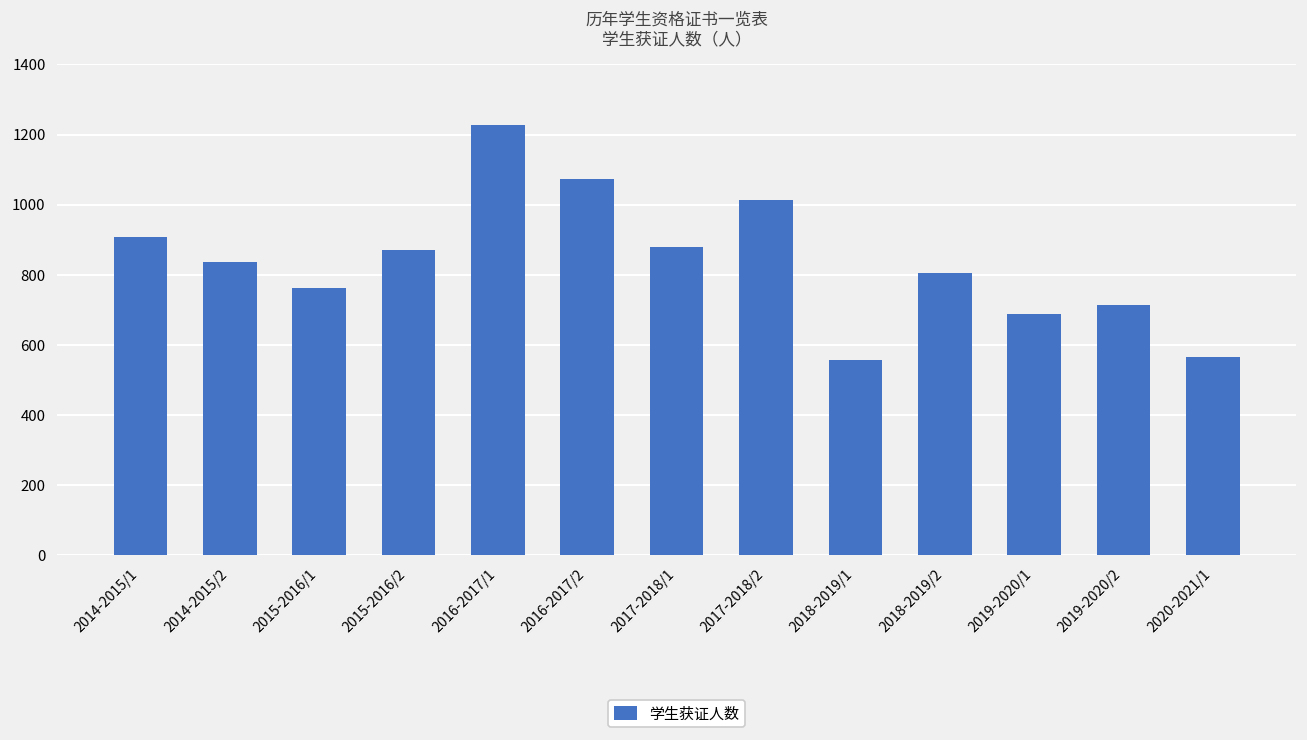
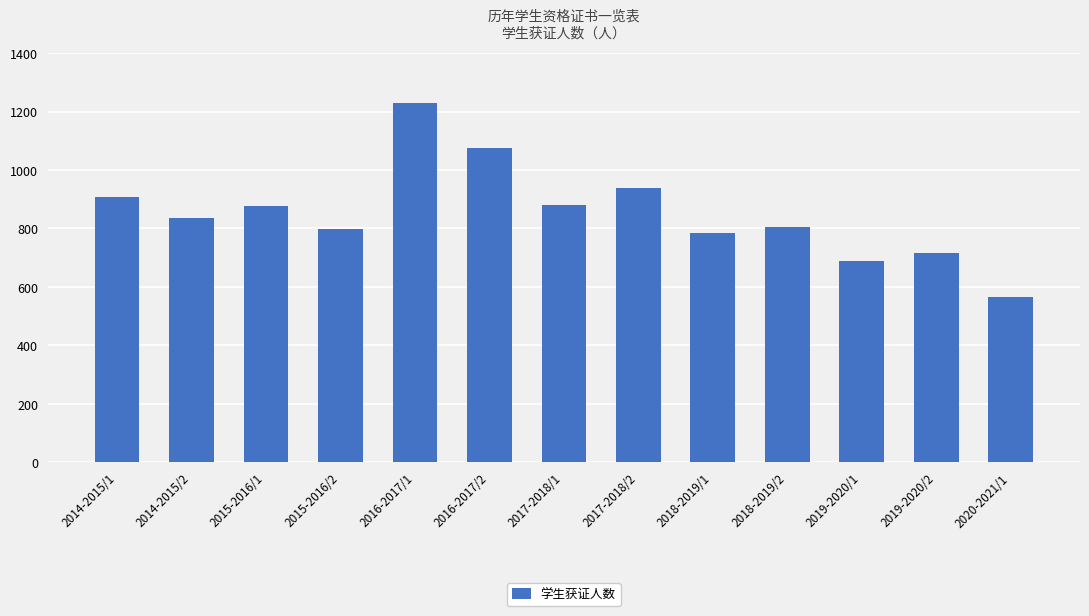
  {
    "2014-2015/1": 910,
    "2014-2015/2": 840,
-   "2015-2016/1": 760,
-   "2015-2016/2": 870,
+   "2015-2016/1": 880,
+   "2015-2016/2": 800,
    "2016-2017/1": 1230,
    "2016-2017/2": 1070,
    "2017-2018/1": 880,
-   "2017-2018/2": 1010,
-   "2018-2019/1": 560,
+   "2017-2018/2": 940,
+   "2018-2019/1": 780,
    "2018-2019/2": 800,
    "2019-2020/1": 690,
    "2019-2020/2": 720,
    "2020-2021/1": 570
  }
